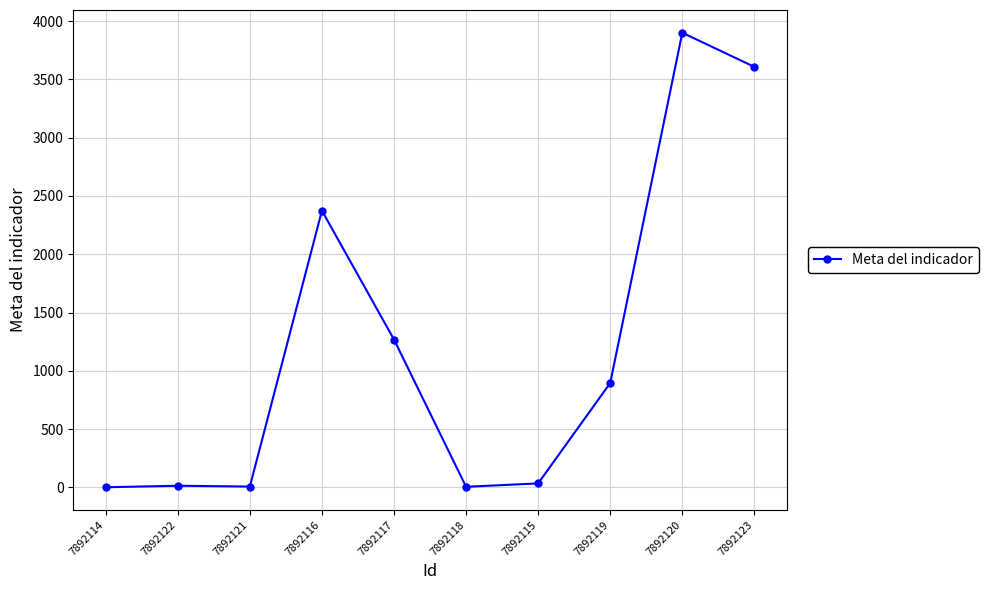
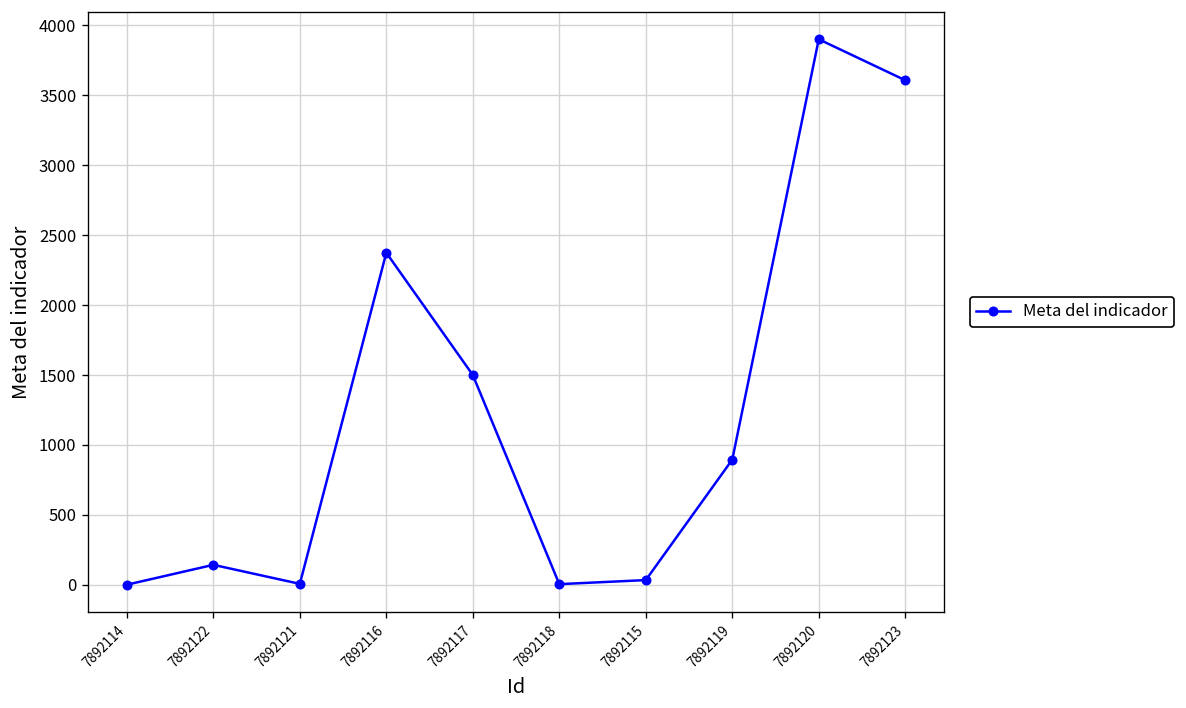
  {
    "7892114": 0,
-   "7892122": 10,
+   "7892122": 140,
    "7892121": 10,
    "7892116": 2370,
-   "7892117": 1270,
+   "7892117": 1500,
    "7892118": 10,
    "7892115": 30,
    "7892119": 900,
    "7892120": 3900,
    "7892123": 3610
  }
